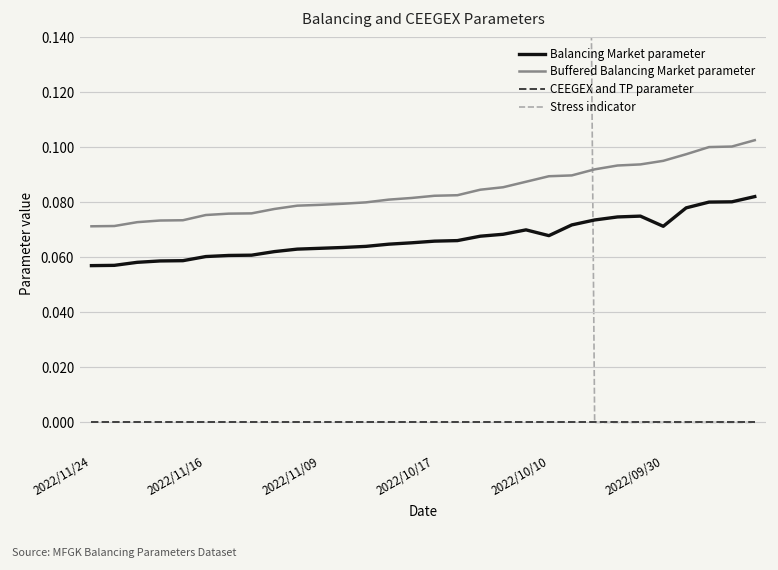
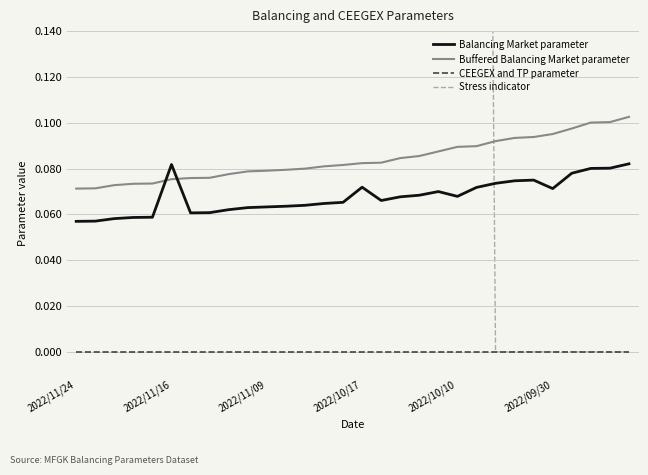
  {
    "Balancing Market parameter": {
      "2022/11/24": 0.057,
-     "2022/11/16": 0.060,
+     "2022/11/16": 0.082,
      "2022/11/09": 0.063,
-     "2022/10/17": 0.066,
+     "2022/10/17": 0.072,
      "2022/10/10": 0.068,
      "2022/09/30": 0.071
    },
    "CEEGEX and TP parameter": {
      "2022/11/24": 0.000,
      "2022/11/16": 0.000,
      "2022/11/09": 0.000,
      "2022/10/17": 0.000,
      "2022/10/10": 0.000
    }
  }
